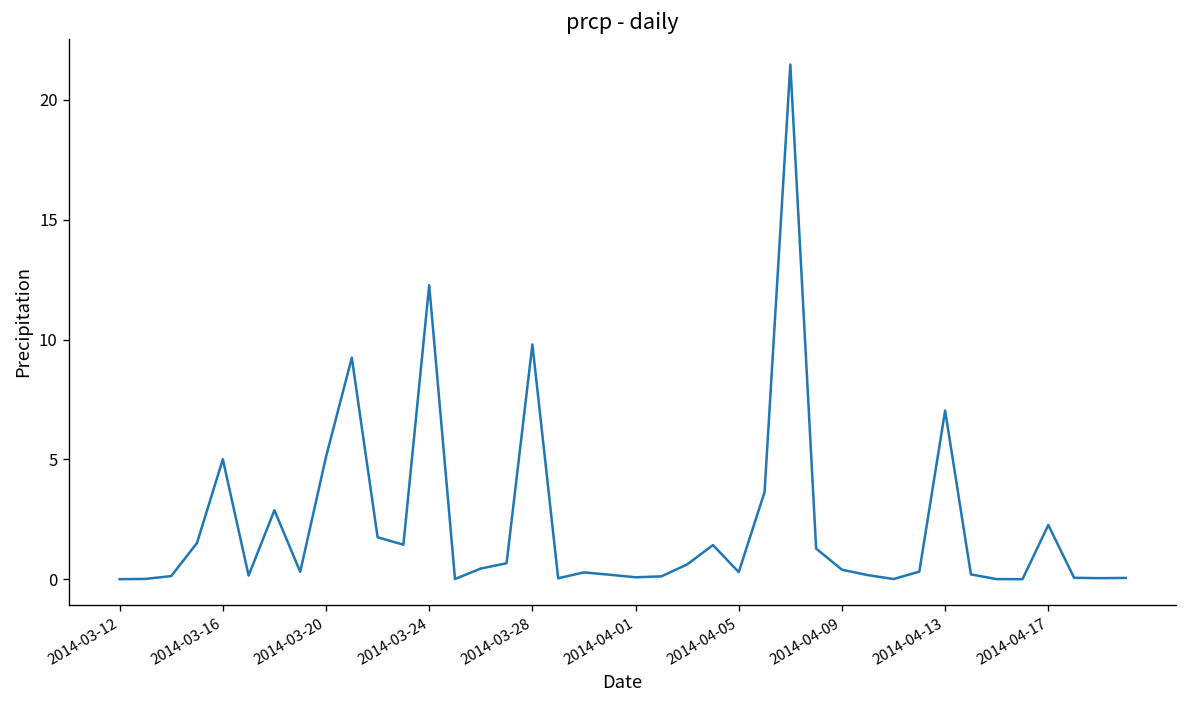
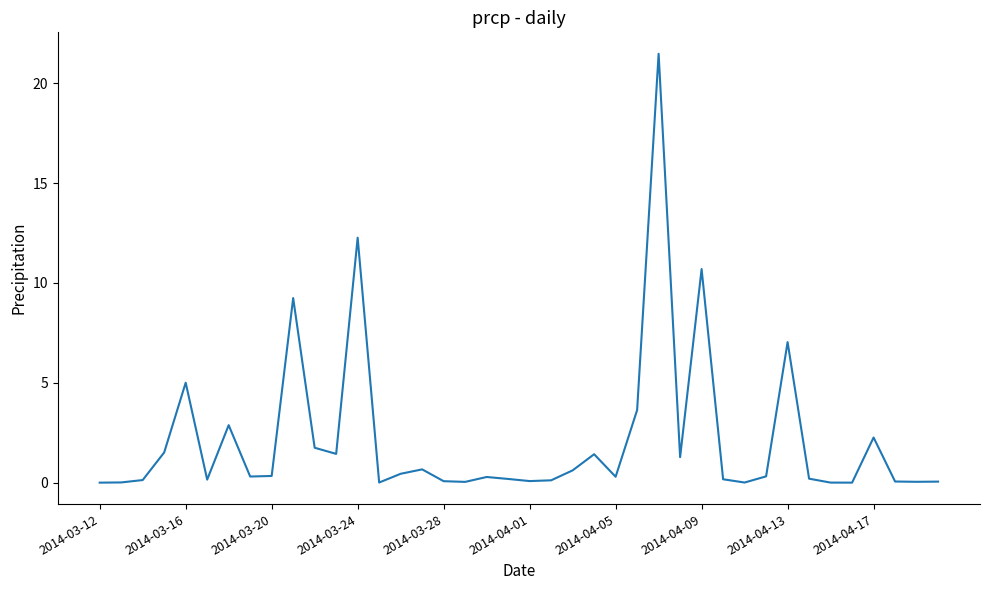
  {
    "2014-03-12": 0.0,
    "2014-03-16": 5.0,
-   "2014-03-20": 5.1,
+   "2014-03-20": 0.3,
    "2014-03-24": 12.3,
-   "2014-03-28": 9.8,
+   "2014-03-28": 0.1,
    "2014-04-01": 0.1,
    "2014-04-05": 0.3,
-   "2014-04-09": 0.4,
+   "2014-04-09": 10.7,
    "2014-04-13": 7.0,
    "2014-04-17": 2.3
  }
